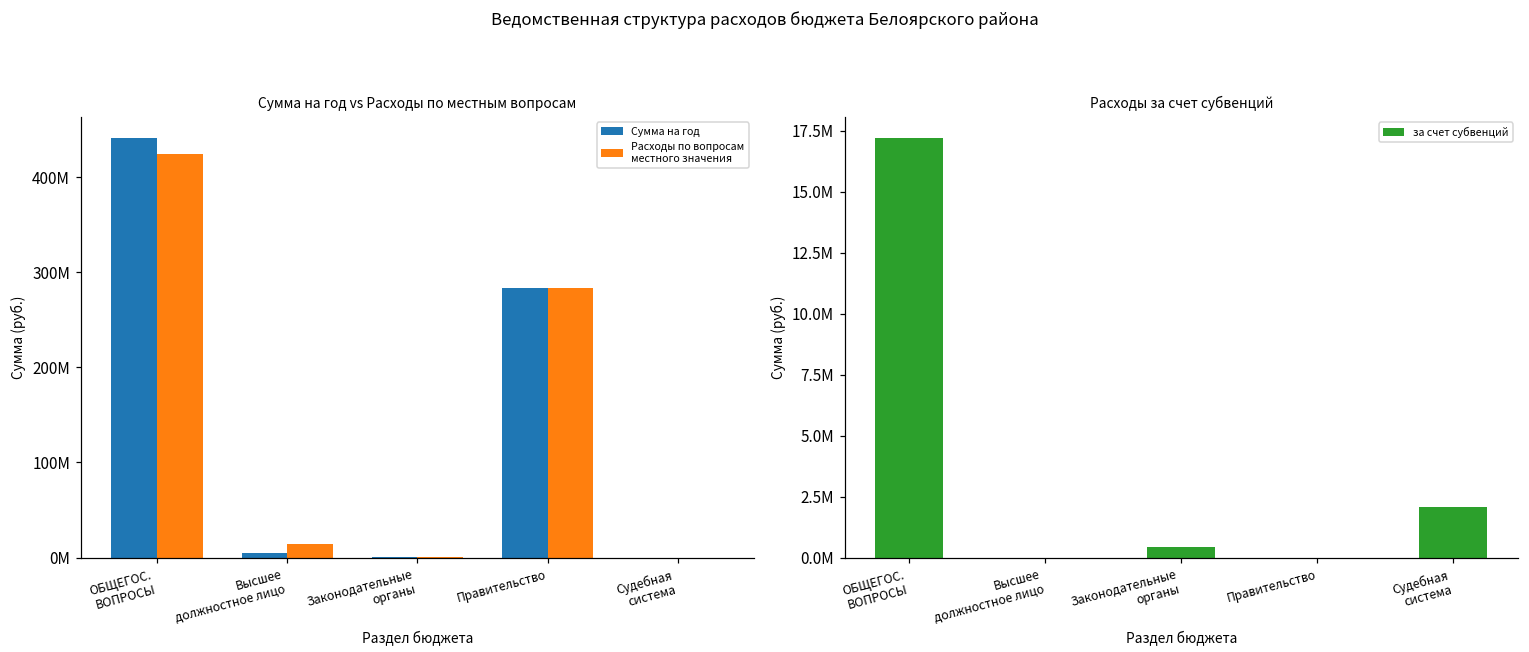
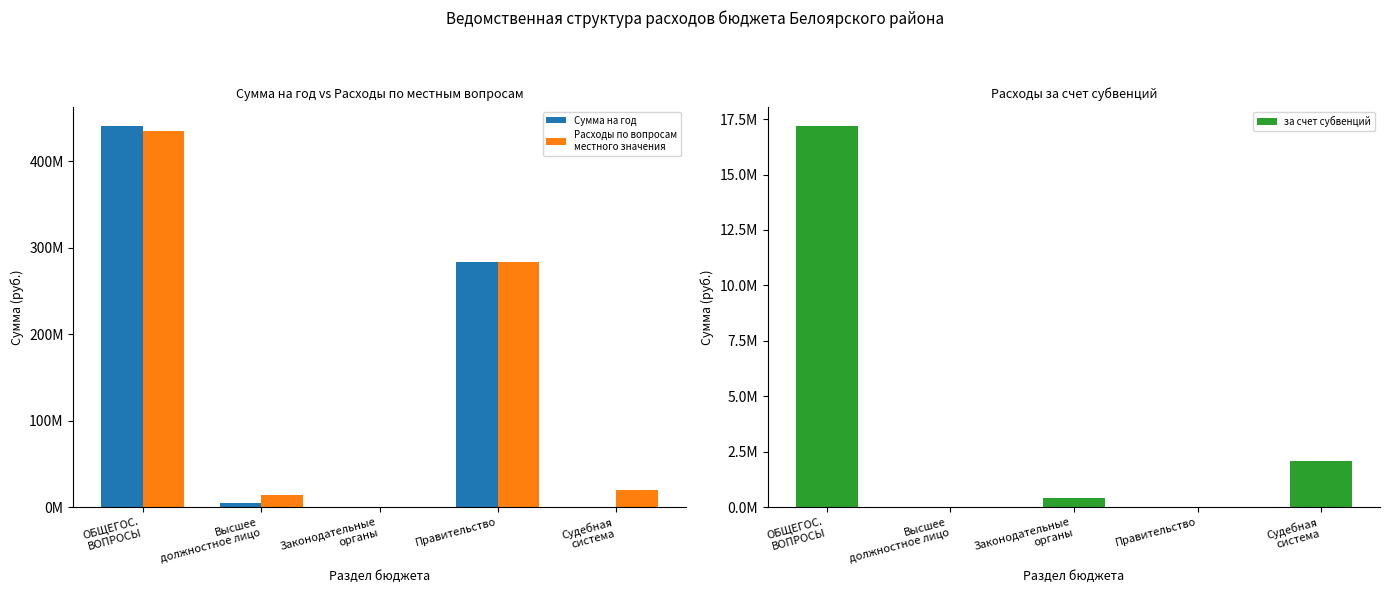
  {
    "Сумма на год vs Расходы по местным вопросам": {
      "Сумма на год": {
        "ОБЩЕГОС. ВОПРОСЫ": 440000000,
        "Высшее должностное лицо": 0,
        "Правительство": 280000000
      },
      "Расходы по вопросам местного значения": {
-       "ОБЩЕГОС. ВОПРОСЫ": 420000000,
+       "ОБЩЕГОС. ВОПРОСЫ": 440000000,
        "Высшее должностное лицо": 10000000,
        "Правительство": 280000000,
-       "Судебная система": 0
+       "Судебная система": 20000000
      }
    },
    "Расходы за счет субвенций": {
      "ОБЩЕГОС. ВОПРОСЫ": 17200000,
      "Высшее должностное лицо": 0,
      "Законодательные органы": 400000,
      "Правительство": 0,
      "Судебная система": 2100000
    }
  }
